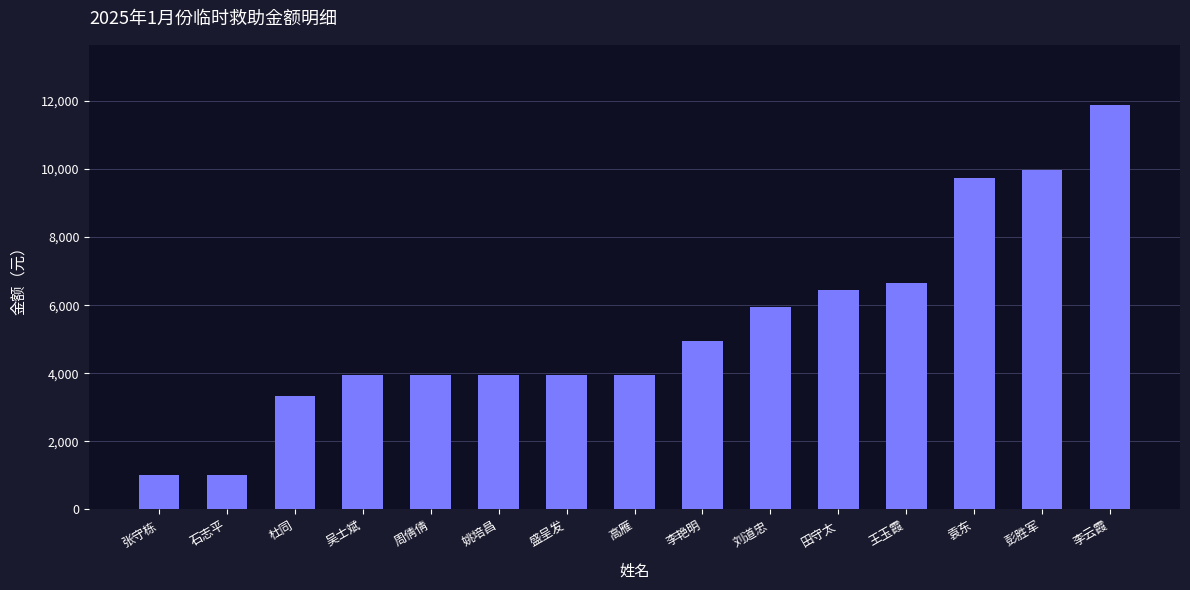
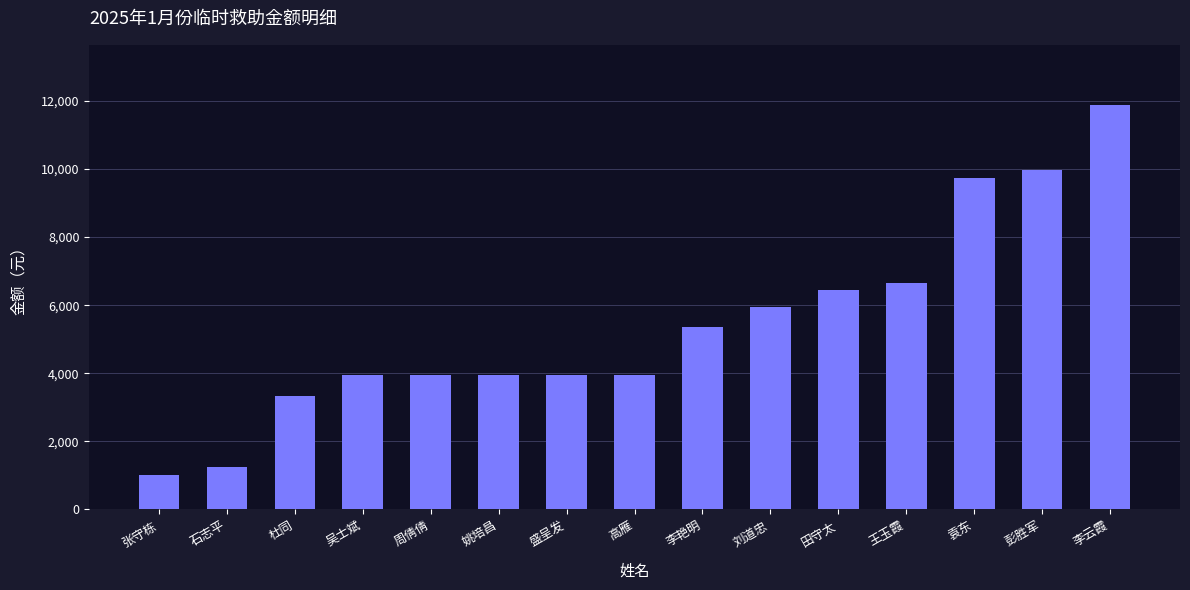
  {
    "张守栋": "1,000",
-   "石志平": "1,000",
+   "石志平": "1,300",
    "杜同": "3,300",
    "吴士斌": "4,000",
    "周倩倩": "4,000",
    "姚培昌": "4,000",
    "盛呈发": "4,000",
    "高雁": "4,000",
-   "李艳明": "4,900",
+   "李艳明": "5,400",
    "刘道忠": "5,900",
    "田守太": "6,500",
    "王玉霞": "6,700",
    "袁东": "9,700",
    "彭胜军": "10,000",
    "李云霞": "11,900"
  }
